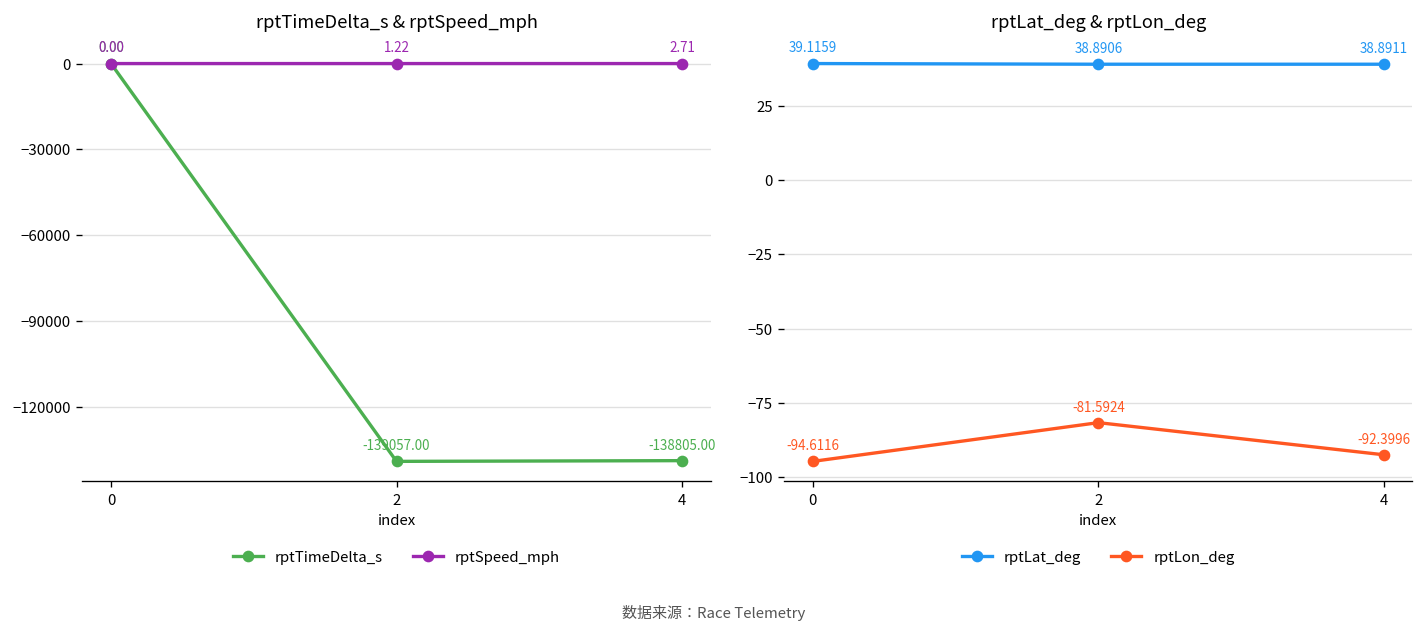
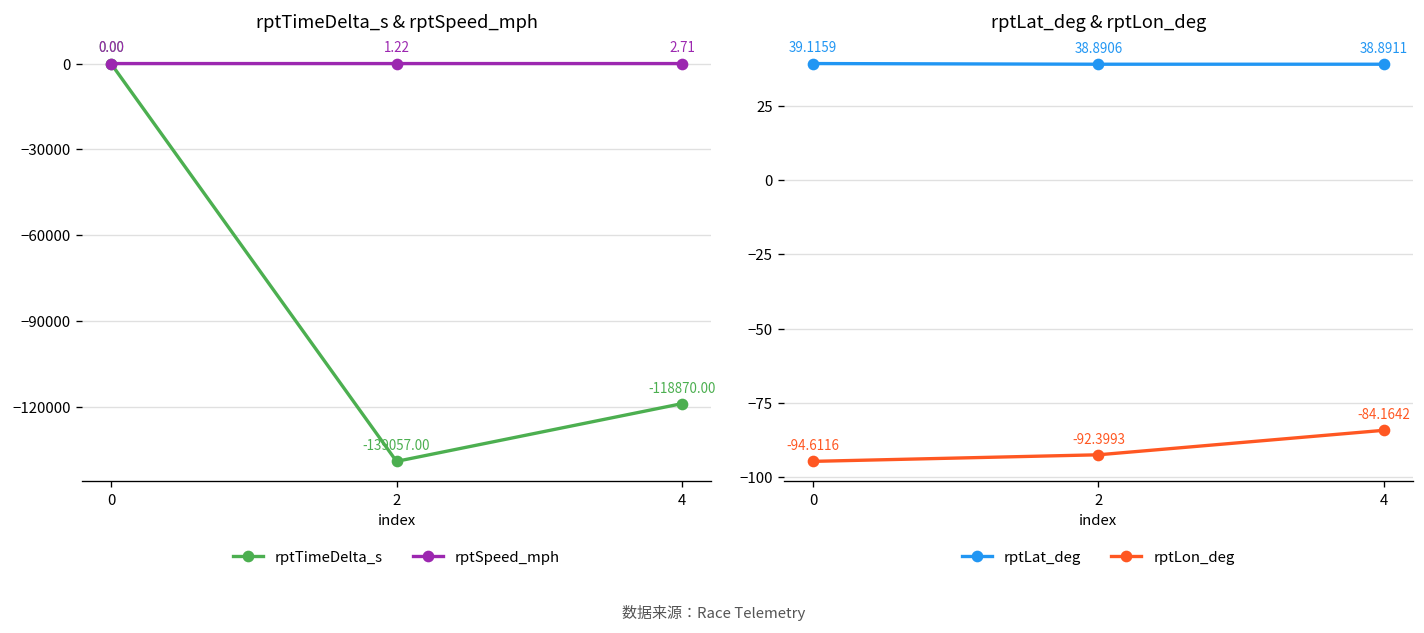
  {
    "rptTimeDelta_s & rptSpeed_mph": {
      "rptTimeDelta_s": {
        "2": -139057.00,
-       "4": -138805.00
+       "4": -118870.00
      },
      "rptSpeed_mph": {
        "2": 1.22,
        "4": 2.71
      }
    },
    "rptLat_deg & rptLon_deg": {
      "rptLat_deg": {
        "0": 39.1159,
        "2": 38.8906,
        "4": 38.8911
      },
      "rptLon_deg": {
        "0": -94.6116,
-       "2": -81.5924,
-       "4": -92.3996
+       "2": -92.3993,
+       "4": -84.1642
      }
    }
  }
